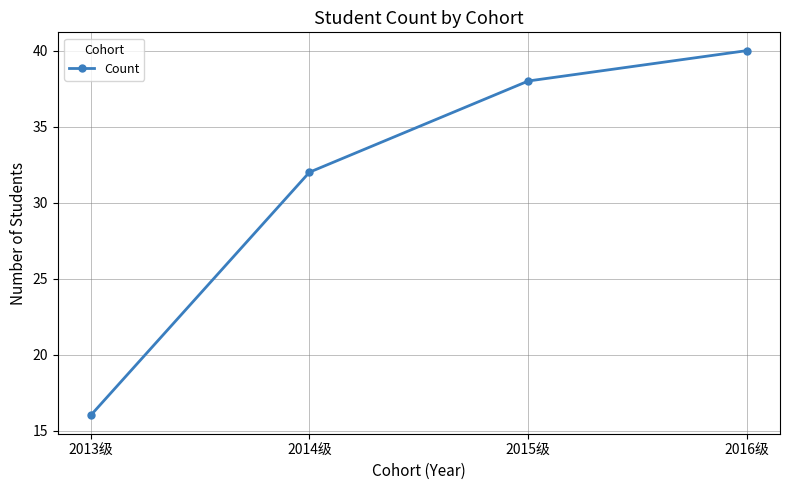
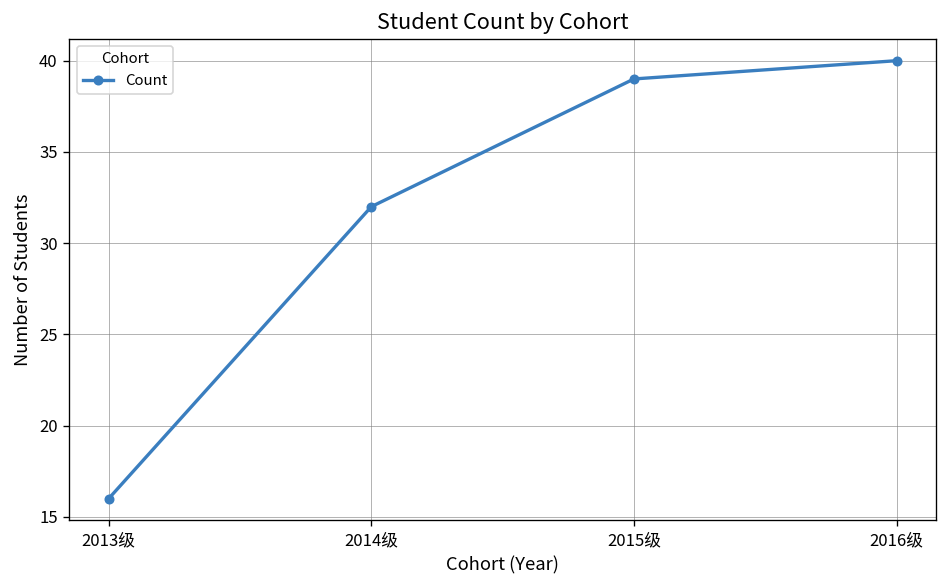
  {
    "2013级": 16,
    "2014级": 32,
-   "2015级": 38,
+   "2015级": 39,
    "2016级": 40
  }
